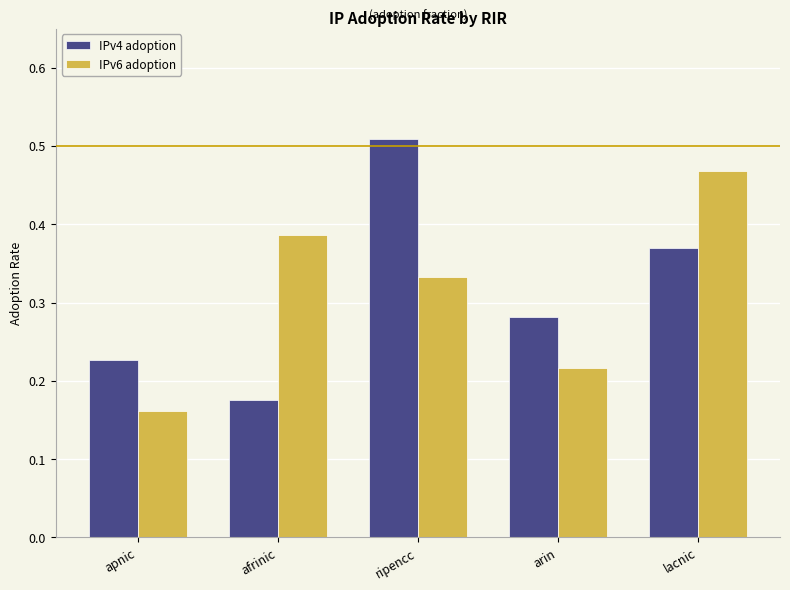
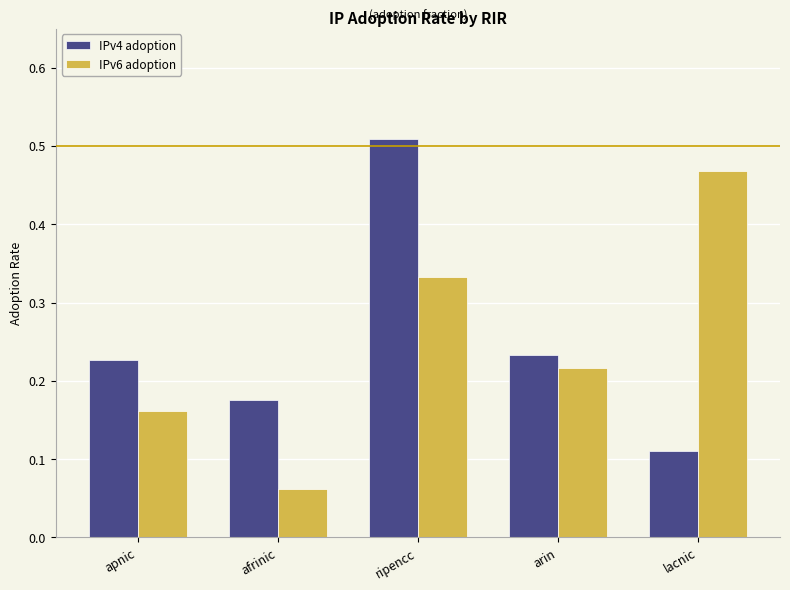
  {
    "IPv4 adoption": {
      "apnic": 0.23,
      "afrinic": 0.18,
      "ripencc": 0.51,
-     "arin": 0.28,
-     "lacnic": 0.37
+     "arin": 0.23,
+     "lacnic": 0.11
    },
    "IPv6 adoption": {
      "apnic": 0.16,
-     "afrinic": 0.39,
+     "afrinic": 0.06,
      "ripencc": 0.33,
      "arin": 0.22,
      "lacnic": 0.47
    }
  }
